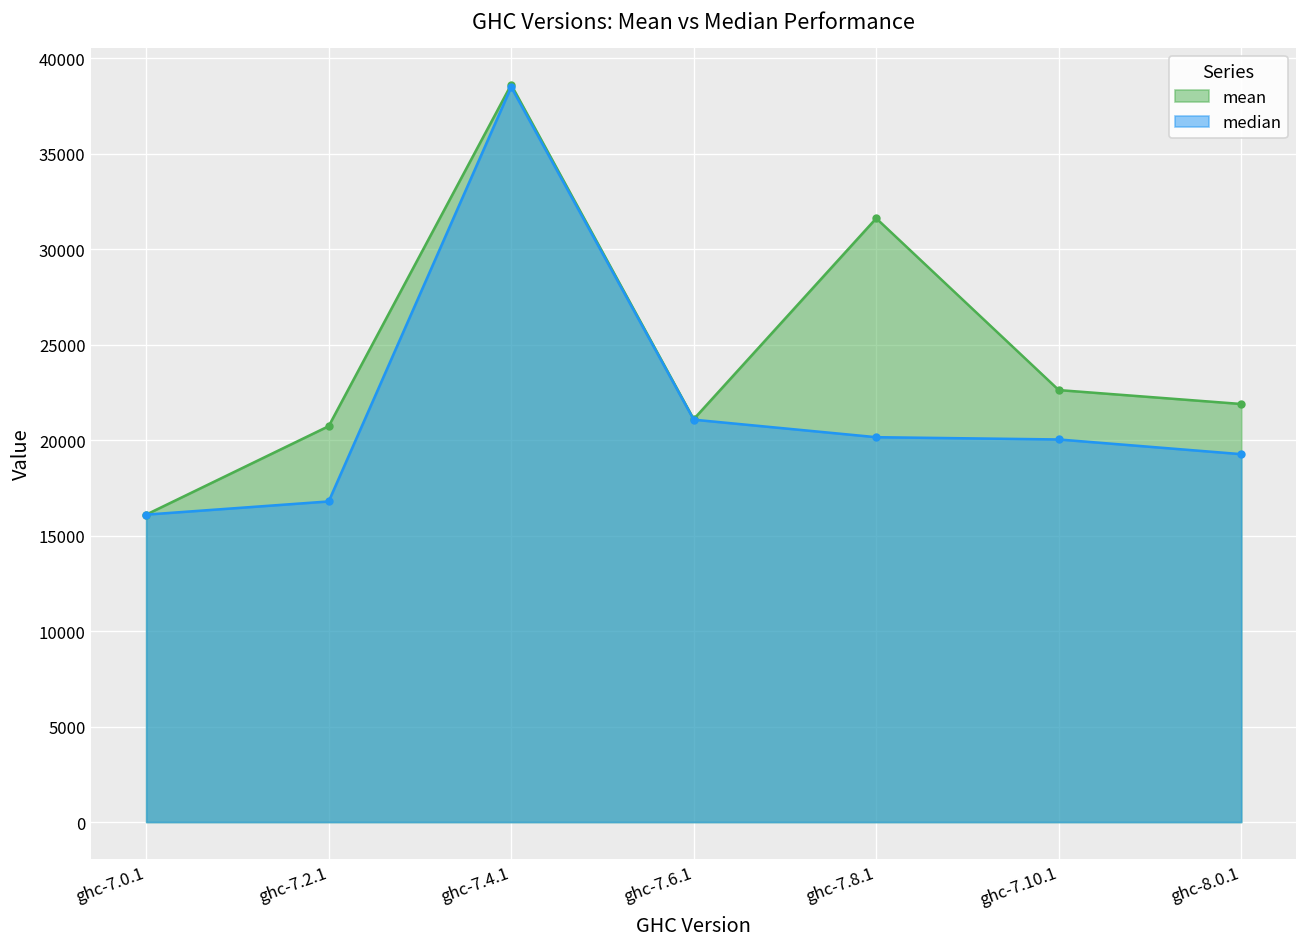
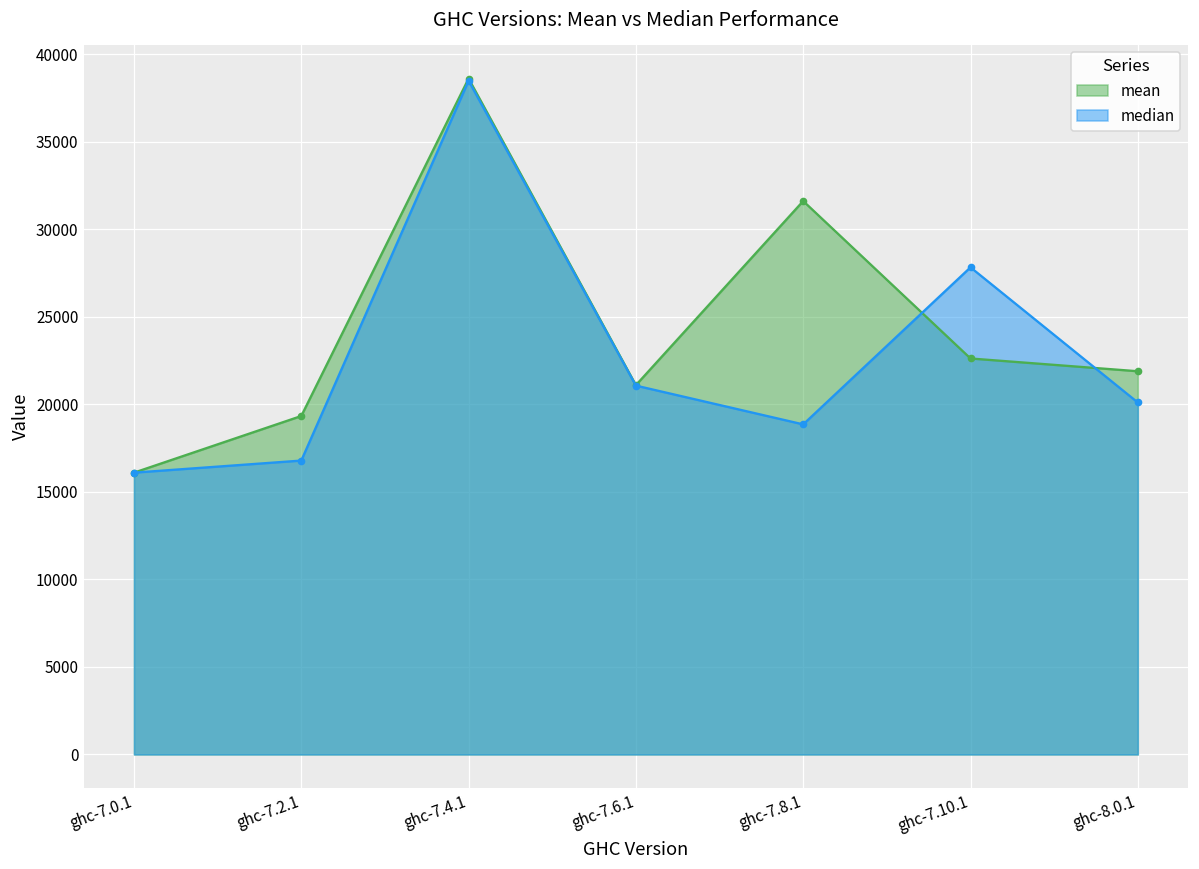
  {
    "mean": {
-     "ghc-7.2.1": 20700,
+     "ghc-7.2.1": 19300,
      "ghc-7.8.1": 31600,
      "ghc-7.10.1": 22600,
      "ghc-8.0.1": 21900
    },
    "median": {
      "ghc-7.2.1": 16800,
-     "ghc-7.8.1": 20200,
-     "ghc-7.10.1": 20000,
-     "ghc-8.0.1": 19300
+     "ghc-7.8.1": 18900,
+     "ghc-7.10.1": 27800,
+     "ghc-8.0.1": 20100
    }
  }
